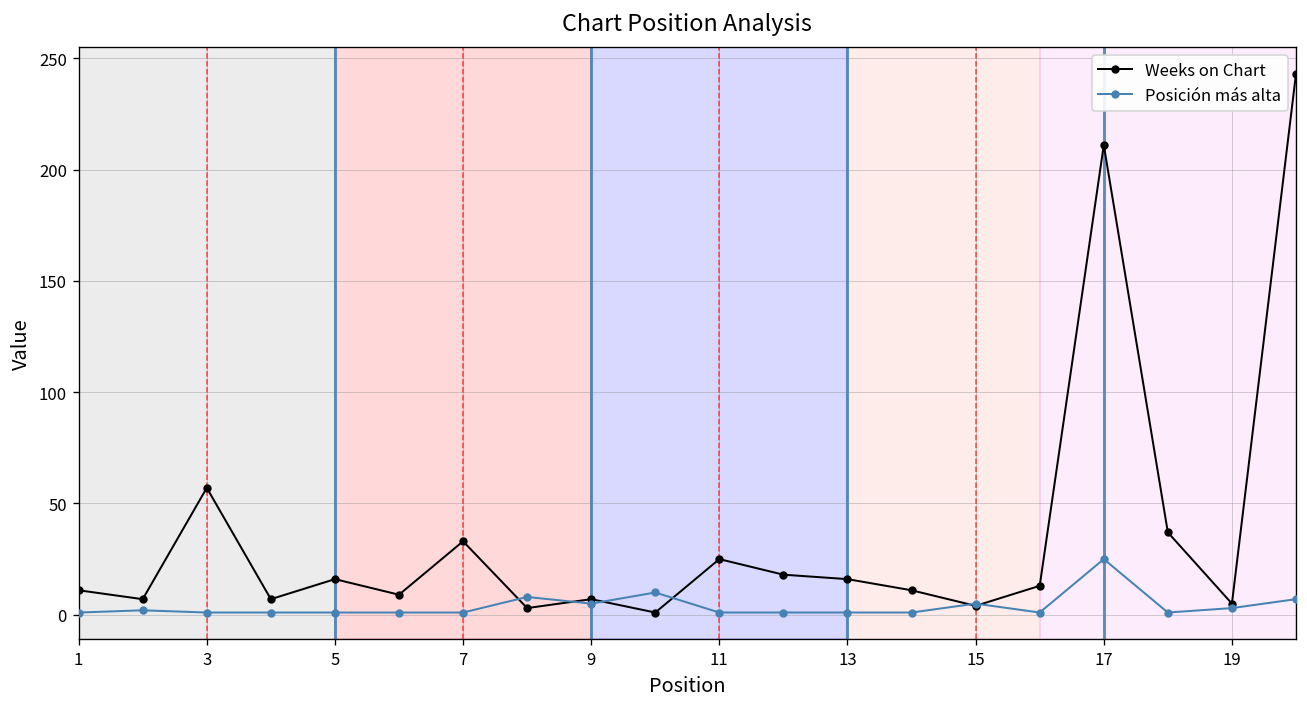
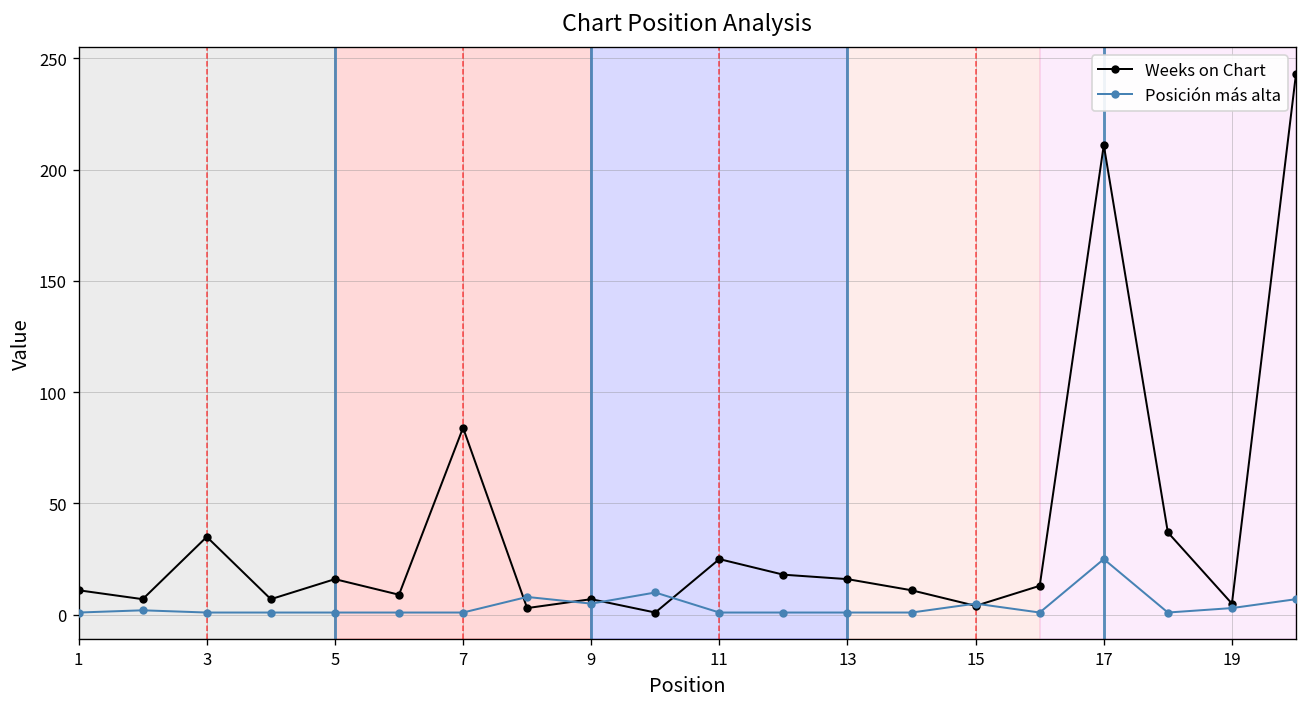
  {
    "Weeks on Chart": {
      "1": 11,
-     "3": 57,
+     "3": 35,
      "5": 16,
-     "7": 33,
+     "7": 84,
      "9": 7,
      "11": 25,
      "13": 16,
      "17": 211,
      "19": 5
    },
    "Posición más alta": {
      "1": 1,
      "3": 1,
      "5": 1,
      "7": 1,
      "9": 5,
      "11": 1,
      "13": 1,
      "17": 25,
      "19": 3
    }
  }
